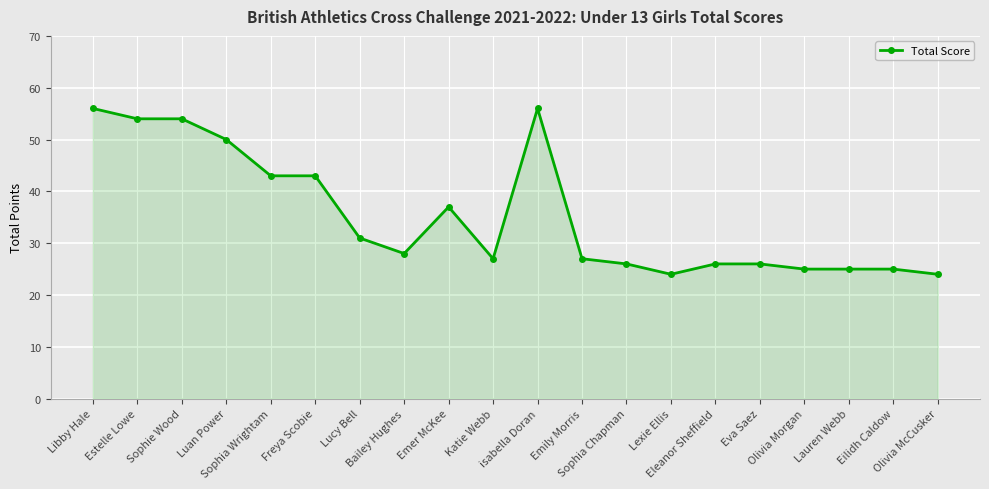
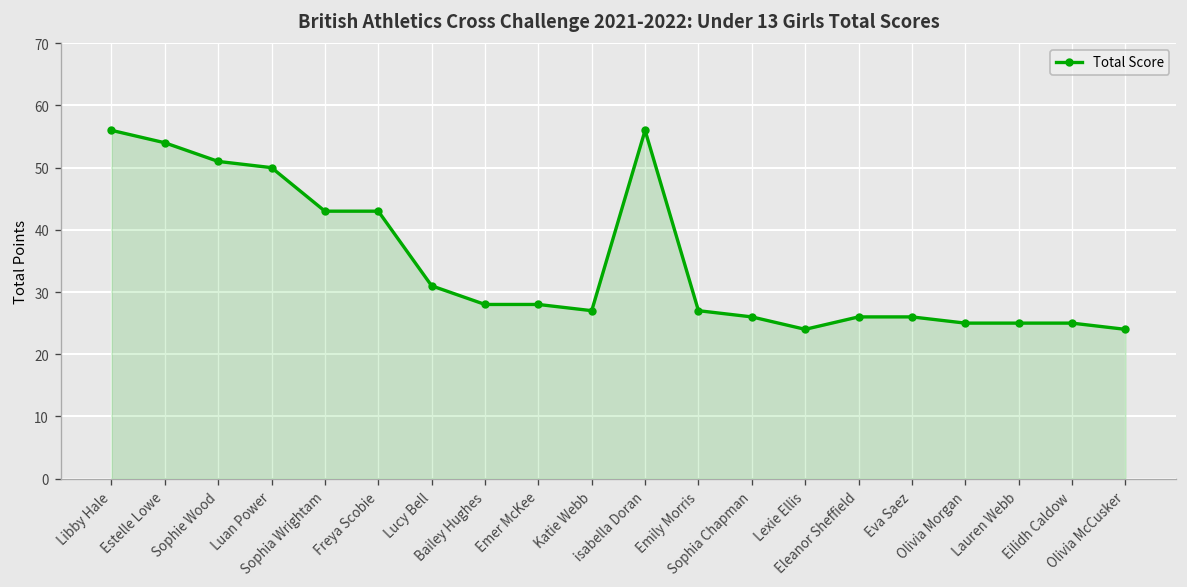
  {
    "Libby Hale": 56,
    "Estelle Lowe": 54,
-   "Sophie Wood": 54,
+   "Sophie Wood": 51,
    "Luan Power": 50,
    "Sophia Wrightam": 43,
    "Freya Scobie": 43,
    "Lucy Bell": 31,
    "Bailey Hughes": 28,
-   "Emer McKee": 37,
+   "Emer McKee": 28,
    "Katie Webb": 27,
    "isabella Doran": 56,
    "Emily Morris": 27,
    "Sophia Chapman": 26,
    "Lexie Ellis": 24,
    "Eleanor Sheffield": 26,
    "Eva Saez": 26,
    "Olivia Morgan": 25,
    "Lauren Webb": 25,
    "Eilidh Caldow": 25,
    "Olivia McCusker": 24
  }
